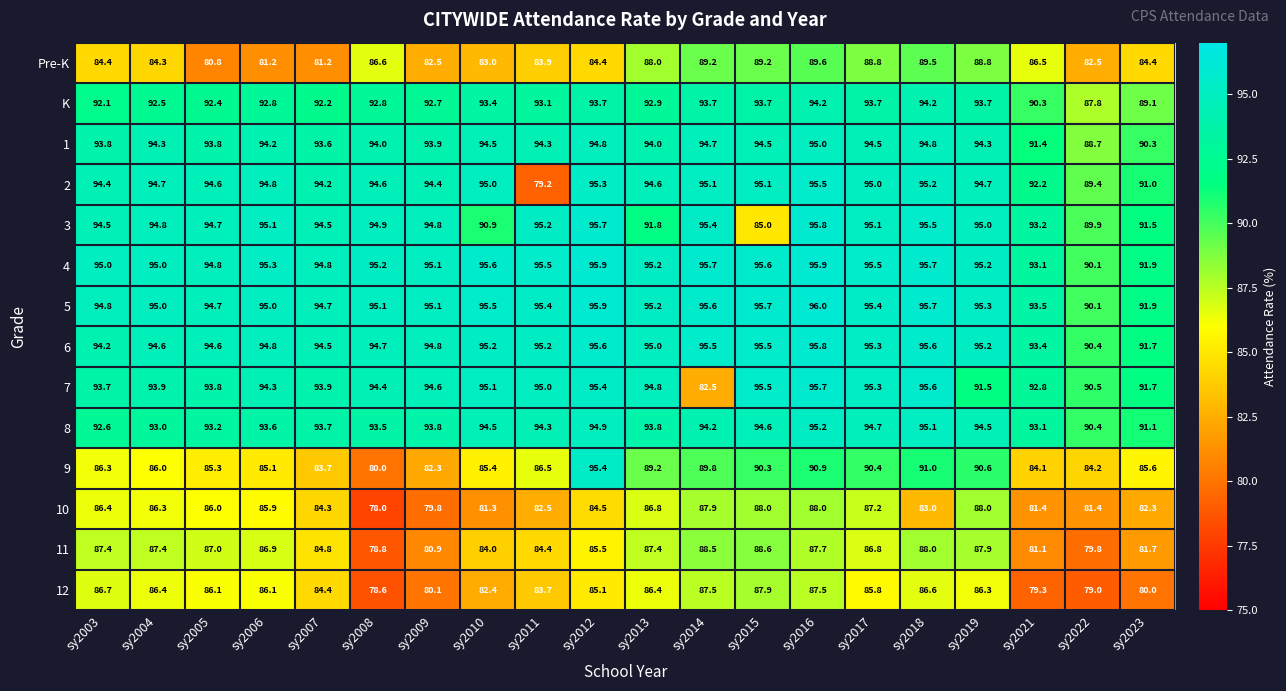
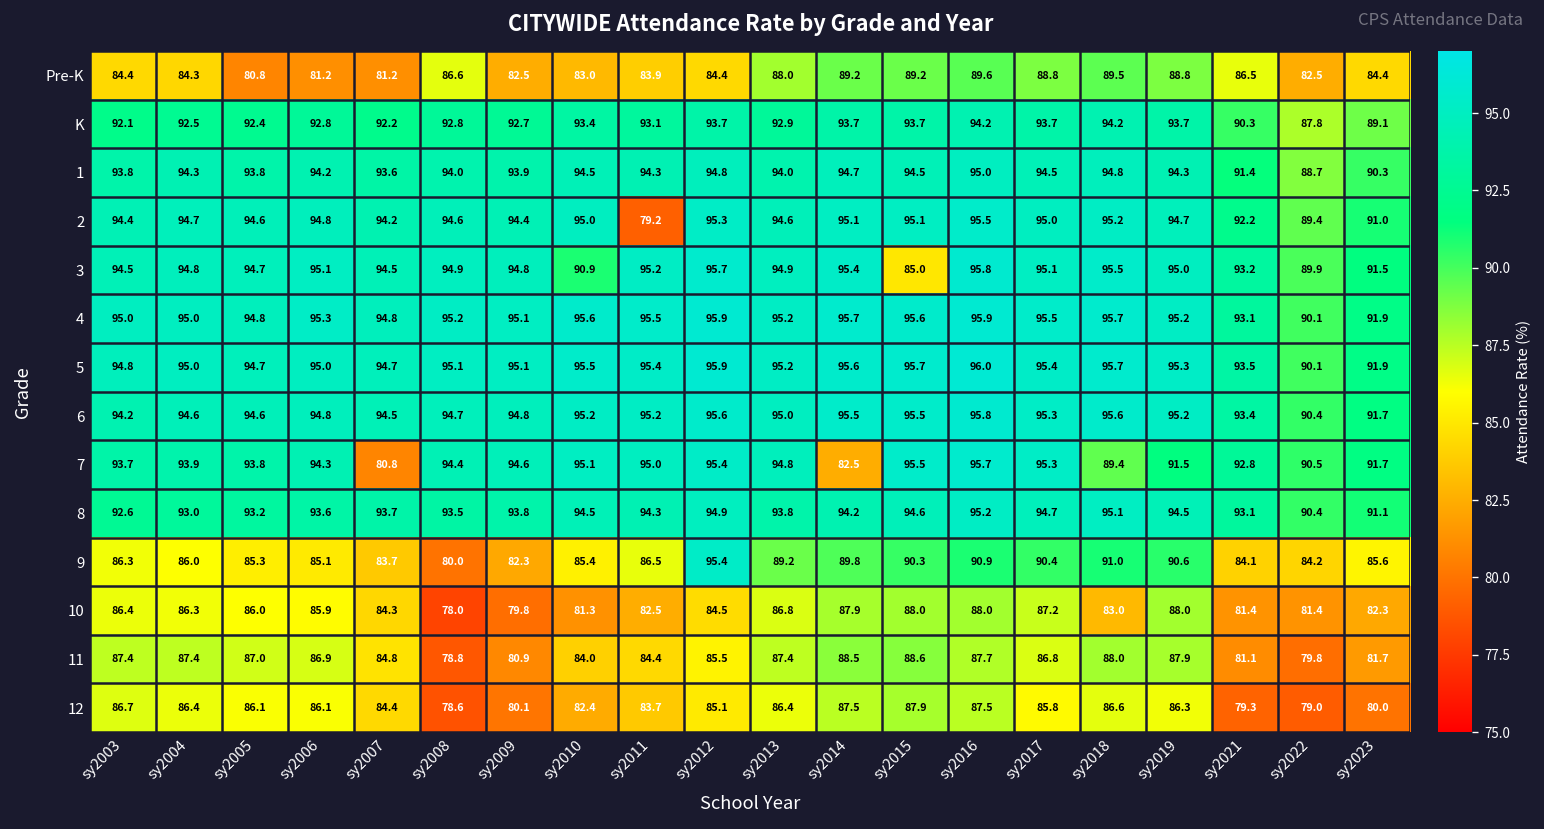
  {
    "3": {
      "sy2003": 94.5,
      "sy2004": 94.8,
      "sy2005": 94.7,
      "sy2006": 95.1,
      "sy2007": 94.5,
      "sy2008": 94.9,
      "sy2009": 94.8,
      "sy2010": 90.9,
      "sy2011": 95.2,
      "sy2012": 95.7,
-     "sy2013": 91.8,
+     "sy2013": 94.9,
      "sy2014": 95.4,
      "sy2015": 85.0,
      "sy2016": 95.8,
      "sy2017": 95.1,
      "sy2018": 95.5,
      "sy2019": 95.0,
      "sy2021": 93.2,
      "sy2022": 89.9,
      "sy2023": 91.5
    },
    "7": {
      "sy2003": 93.7,
      "sy2004": 93.9,
      "sy2005": 93.8,
      "sy2006": 94.3,
-     "sy2007": 93.9,
+     "sy2007": 80.8,
      "sy2008": 94.4,
      "sy2009": 94.6,
      "sy2010": 95.1,
      "sy2011": 95.0,
      "sy2012": 95.4,
      "sy2013": 94.8,
      "sy2014": 82.5,
      "sy2015": 95.5,
      "sy2016": 95.7,
      "sy2017": 95.3,
-     "sy2018": 95.6,
+     "sy2018": 89.4,
      "sy2019": 91.5,
      "sy2021": 92.8,
      "sy2022": 90.5,
      "sy2023": 91.7
    }
  }
